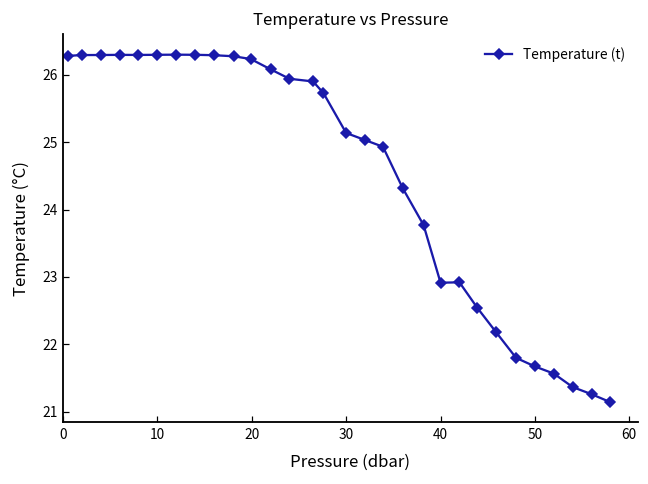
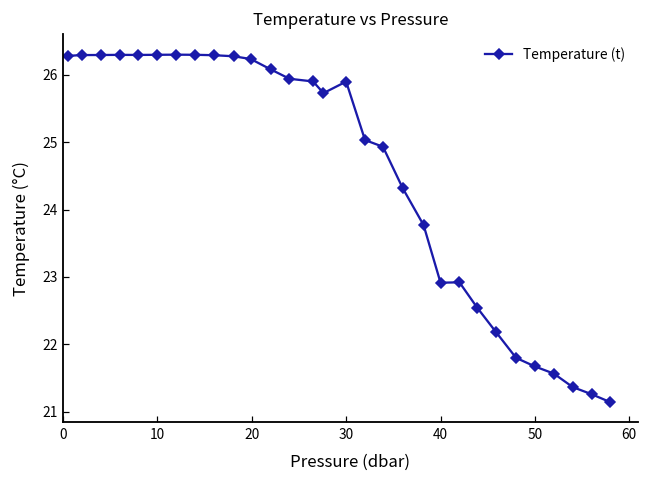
  {
    "10": 26.3,
-   "30": 25.1,
+   "30": 25.9,
    "40": 22.9,
    "50": 21.7
  }
